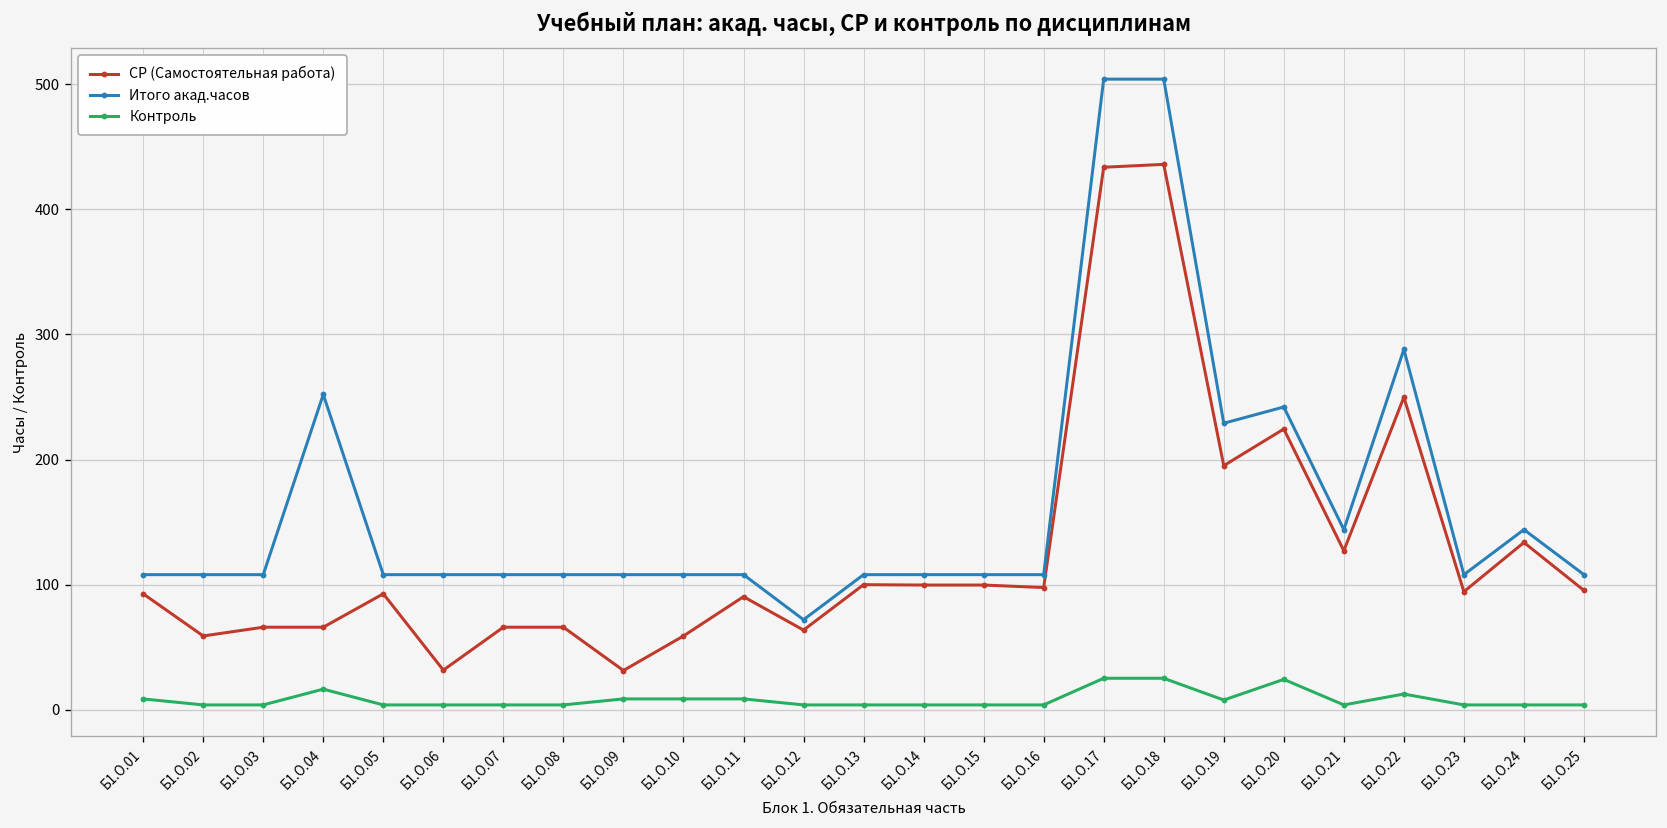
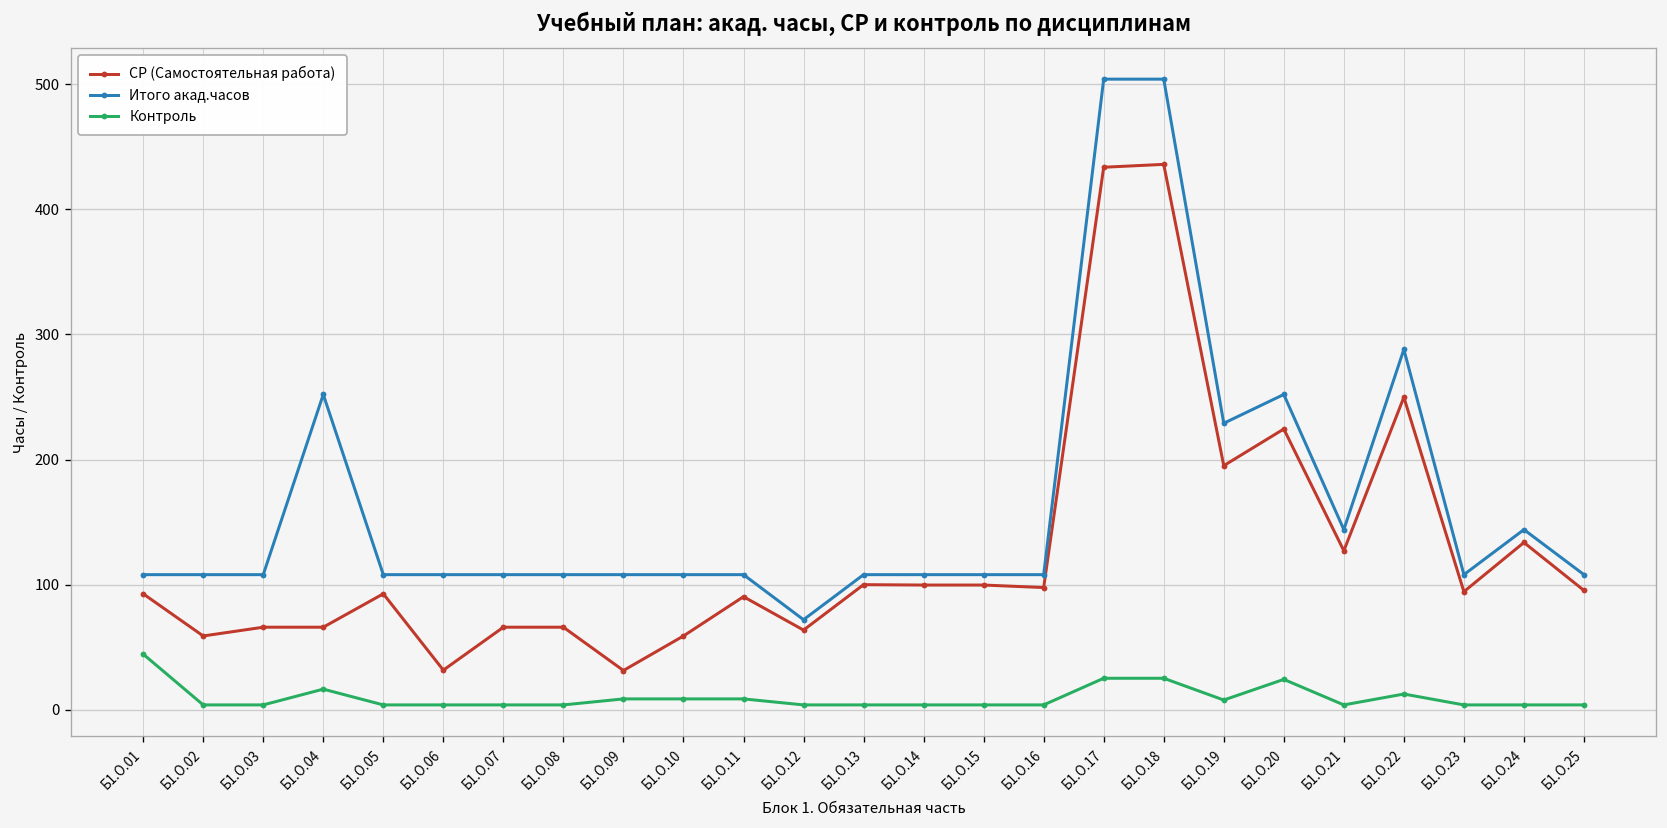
  {
    "СР (Самостоятельная работа)": {
      "Б1.О.01": 93,
      "Б1.О.02": 59,
      "Б1.О.03": 66,
      "Б1.О.04": 66,
      "Б1.О.05": 93,
      "Б1.О.06": 32,
      "Б1.О.07": 66,
      "Б1.О.08": 66,
      "Б1.О.09": 31,
      "Б1.О.10": 59,
      "Б1.О.11": 90,
      "Б1.О.12": 64,
      "Б1.О.13": 100,
      "Б1.О.14": 100,
      "Б1.О.15": 100,
      "Б1.О.16": 98,
      "Б1.О.17": 434,
      "Б1.О.18": 436,
      "Б1.О.19": 195,
      "Б1.О.20": 224,
      "Б1.О.21": 127,
      "Б1.О.22": 250,
      "Б1.О.23": 94,
      "Б1.О.24": 134,
      "Б1.О.25": 95
    },
    "Итого акад.часов": {
      "Б1.О.01": 108,
      "Б1.О.02": 108,
      "Б1.О.03": 108,
      "Б1.О.04": 252,
      "Б1.О.05": 108,
      "Б1.О.06": 108,
      "Б1.О.07": 108,
      "Б1.О.08": 108,
      "Б1.О.09": 108,
      "Б1.О.10": 108,
      "Б1.О.11": 108,
      "Б1.О.12": 72,
      "Б1.О.13": 108,
      "Б1.О.14": 108,
      "Б1.О.15": 108,
      "Б1.О.16": 108,
      "Б1.О.17": 504,
      "Б1.О.18": 504,
      "Б1.О.19": 229,
-     "Б1.О.20": 242,
+     "Б1.О.20": 252,
      "Б1.О.21": 144,
      "Б1.О.22": 288,
      "Б1.О.23": 108,
      "Б1.О.24": 144,
      "Б1.О.25": 108
    },
    "Контроль": {
-     "Б1.О.01": 9,
+     "Б1.О.01": 45,
      "Б1.О.02": 4,
      "Б1.О.03": 4,
      "Б1.О.04": 17,
      "Б1.О.05": 4,
      "Б1.О.06": 4,
      "Б1.О.07": 4,
      "Б1.О.08": 4,
      "Б1.О.09": 9,
      "Б1.О.10": 9,
      "Б1.О.11": 9,
      "Б1.О.12": 4,
      "Б1.О.13": 4,
      "Б1.О.14": 4,
      "Б1.О.15": 4,
      "Б1.О.16": 4,
      "Б1.О.17": 25,
      "Б1.О.18": 25,
      "Б1.О.19": 8,
      "Б1.О.20": 24,
      "Б1.О.21": 4,
      "Б1.О.22": 13,
      "Б1.О.23": 4,
      "Б1.О.24": 4,
      "Б1.О.25": 4
    }
  }
